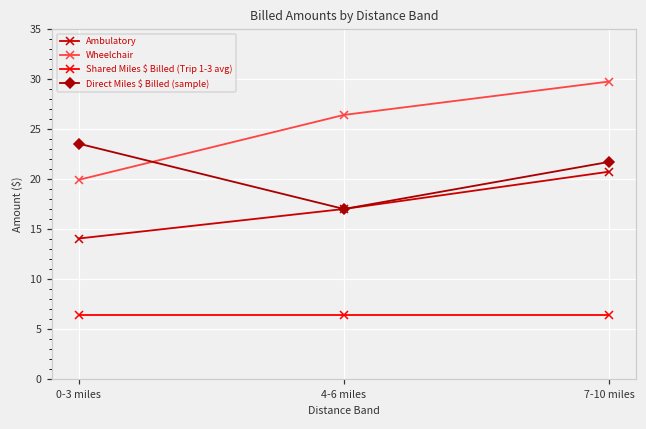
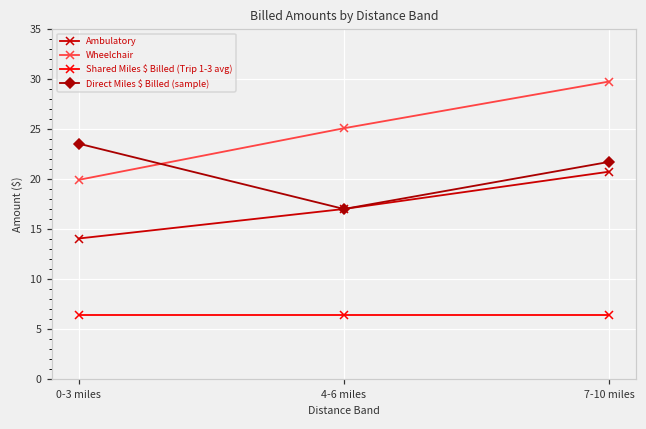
  {
    "Wheelchair": {
      "0-3 miles": 20,
-     "4-6 miles": 26,
+     "4-6 miles": 25,
      "7-10 miles": 30
    }
  }
